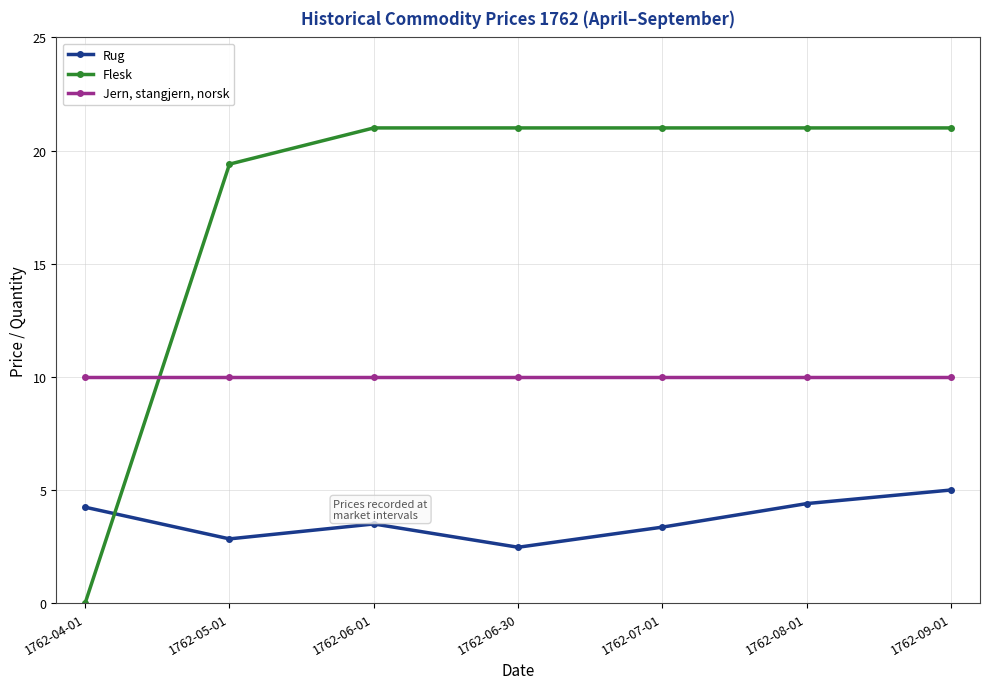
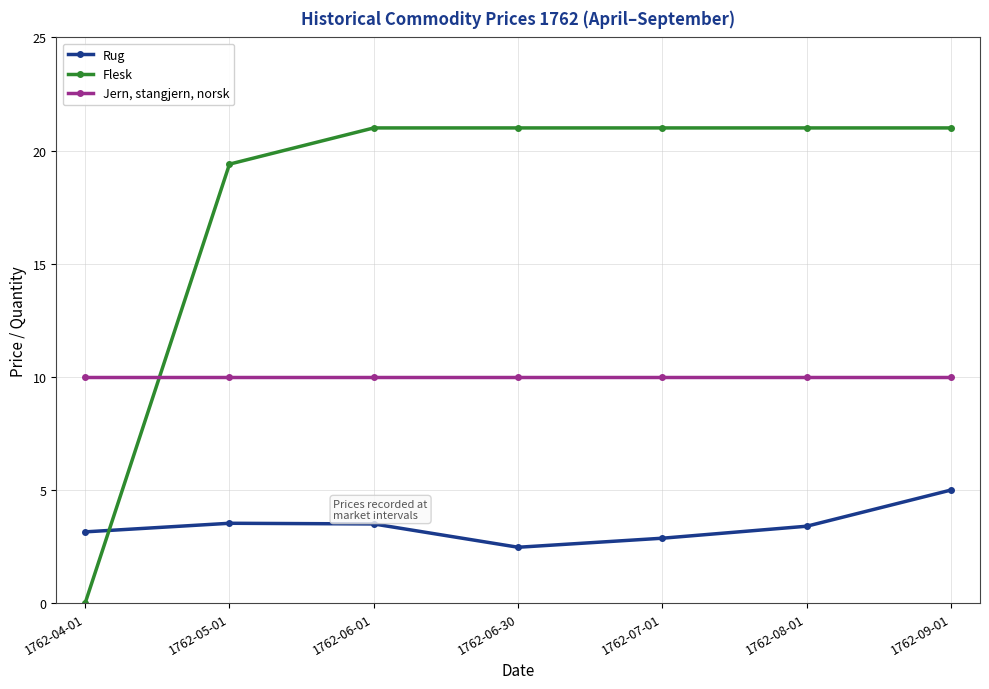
  {
    "Rug": {
-     "1762-04-01": 4.2,
-     "1762-05-01": 2.8,
+     "1762-04-01": 3.2,
+     "1762-05-01": 3.5,
      "1762-06-01": 3.5,
      "1762-06-30": 2.5,
-     "1762-07-01": 3.4,
-     "1762-08-01": 4.4,
+     "1762-07-01": 2.9,
+     "1762-08-01": 3.4,
      "1762-09-01": 5.0
    },
    "Flesk": {
      "1762-04-01": 0.0,
      "1762-05-01": 19.4,
      "1762-06-01": 21.0,
      "1762-06-30": 21.0,
      "1762-07-01": 21.0,
      "1762-08-01": 21.0,
      "1762-09-01": 21.0
    },
    "Jern, stangjern, norsk": {
      "1762-04-01": 10.0,
      "1762-05-01": 10.0,
      "1762-06-01": 10.0,
      "1762-06-30": 10.0,
      "1762-07-01": 10.0,
      "1762-08-01": 10.0,
      "1762-09-01": 10.0
    }
  }
